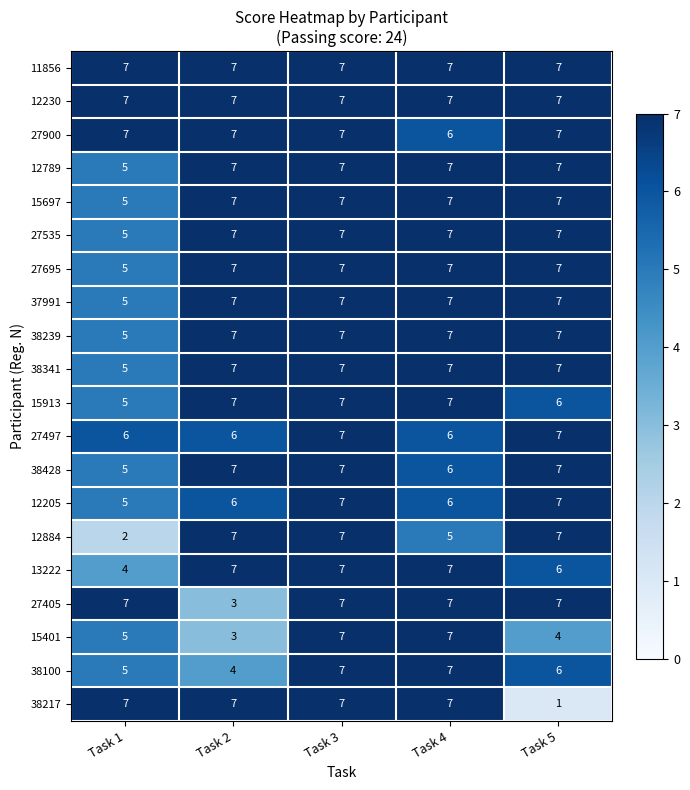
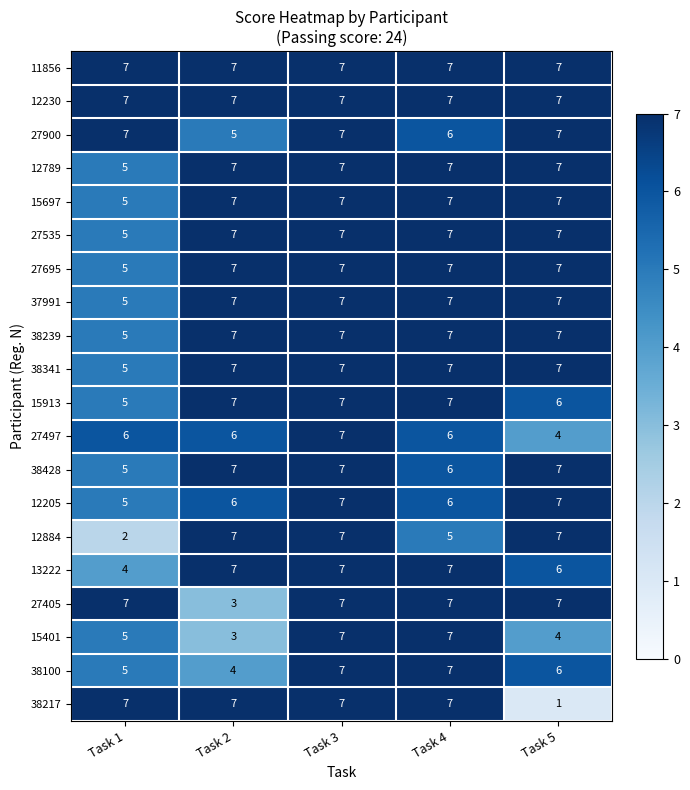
  {
    "11856": {
      "Task 1": 7,
      "Task 2": 7,
      "Task 3": 7,
      "Task 4": 7,
      "Task 5": 7
    },
    "12230": {
      "Task 1": 7,
      "Task 2": 7,
      "Task 3": 7,
      "Task 4": 7,
      "Task 5": 7
    },
    "27900": {
      "Task 1": 7,
-     "Task 2": 7,
+     "Task 2": 5,
      "Task 3": 7,
      "Task 4": 6,
      "Task 5": 7
    },
    "12789": {
      "Task 1": 5,
      "Task 2": 7,
      "Task 3": 7,
      "Task 4": 7,
      "Task 5": 7
    },
    "15697": {
      "Task 1": 5,
      "Task 2": 7,
      "Task 3": 7,
      "Task 4": 7,
      "Task 5": 7
    },
    "27535": {
      "Task 1": 5,
      "Task 2": 7,
      "Task 3": 7,
      "Task 4": 7,
      "Task 5": 7
    },
    "27695": {
      "Task 1": 5,
      "Task 2": 7,
      "Task 3": 7,
      "Task 4": 7,
      "Task 5": 7
    },
    "37991": {
      "Task 1": 5,
      "Task 2": 7,
      "Task 3": 7,
      "Task 4": 7,
      "Task 5": 7
    },
    "38239": {
      "Task 1": 5,
      "Task 2": 7,
      "Task 3": 7,
      "Task 4": 7,
      "Task 5": 7
    },
    "38341": {
      "Task 1": 5,
      "Task 2": 7,
      "Task 3": 7,
      "Task 4": 7,
      "Task 5": 7
    },
    "15913": {
      "Task 1": 5,
      "Task 2": 7,
      "Task 3": 7,
      "Task 4": 7,
      "Task 5": 6
    },
    "27497": {
      "Task 1": 6,
      "Task 2": 6,
      "Task 3": 7,
      "Task 4": 6,
-     "Task 5": 7
+     "Task 5": 4
    },
    "38428": {
      "Task 1": 5,
      "Task 2": 7,
      "Task 3": 7,
      "Task 4": 6,
      "Task 5": 7
    },
    "12205": {
      "Task 1": 5,
      "Task 2": 6,
      "Task 3": 7,
      "Task 4": 6,
      "Task 5": 7
    },
    "12884": {
      "Task 1": 2,
      "Task 2": 7,
      "Task 3": 7,
      "Task 4": 5,
      "Task 5": 7
    },
    "13222": {
      "Task 1": 4,
      "Task 2": 7,
      "Task 3": 7,
      "Task 4": 7,
      "Task 5": 6
    },
    "27405": {
      "Task 1": 7,
      "Task 2": 3,
      "Task 3": 7,
      "Task 4": 7,
      "Task 5": 7
    },
    "15401": {
      "Task 1": 5,
      "Task 2": 3,
      "Task 3": 7,
      "Task 4": 7,
      "Task 5": 4
    },
    "38100": {
      "Task 1": 5,
      "Task 2": 4,
      "Task 3": 7,
      "Task 4": 7,
      "Task 5": 6
    },
    "38217": {
      "Task 1": 7,
      "Task 2": 7,
      "Task 3": 7,
      "Task 4": 7,
      "Task 5": 1
    }
  }
